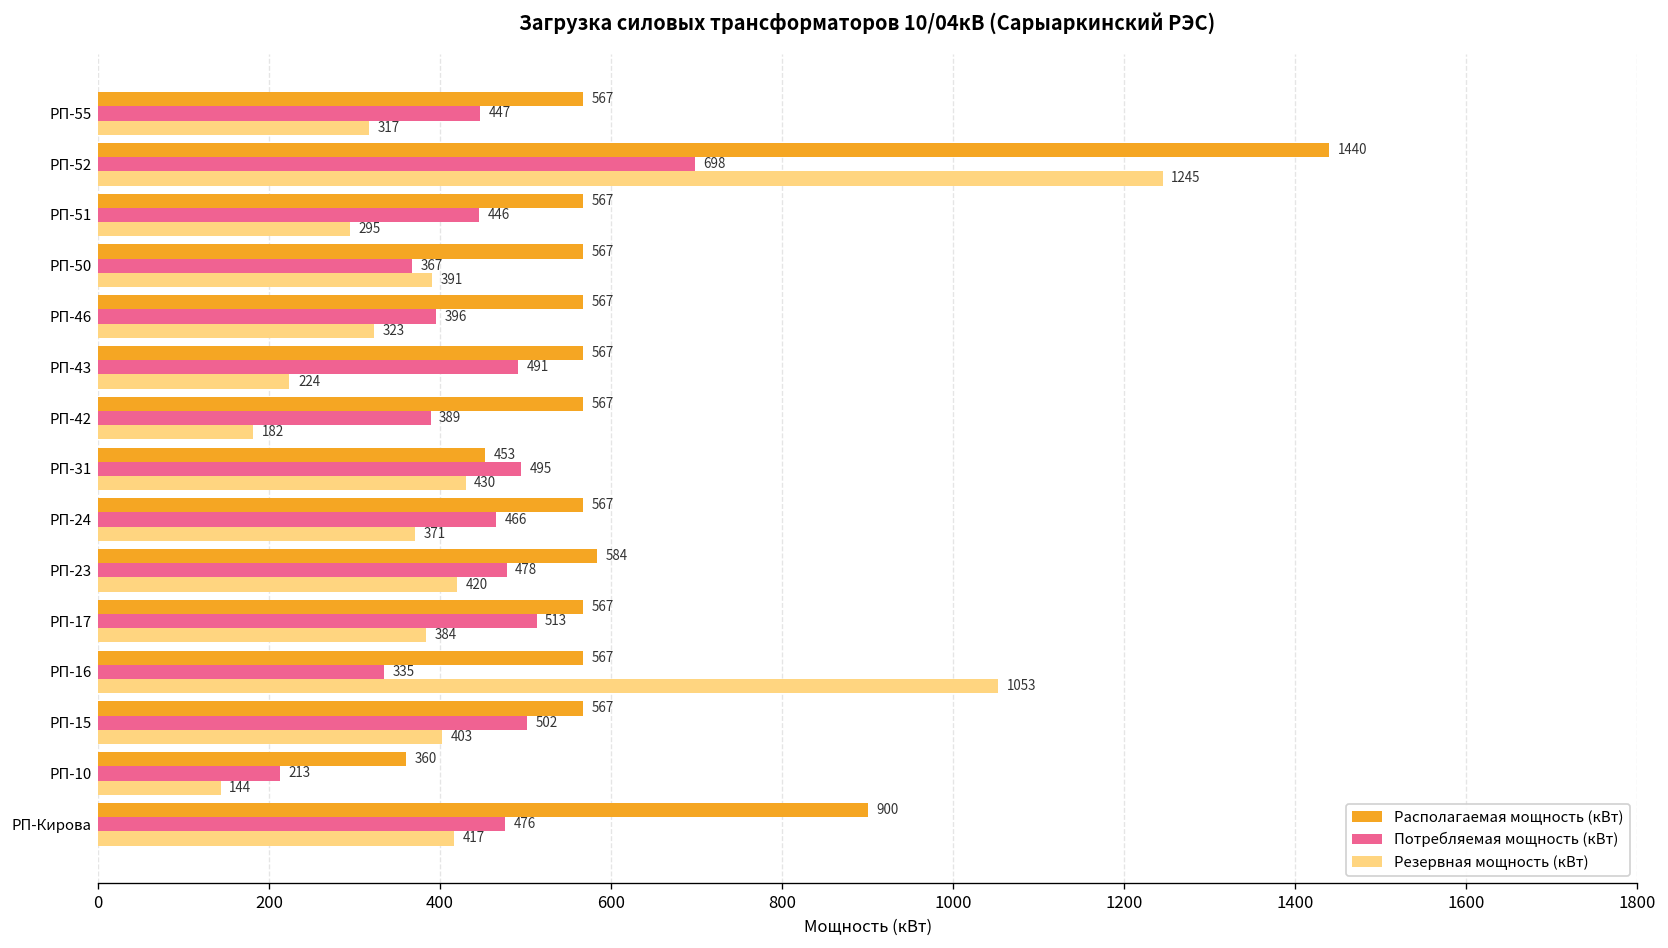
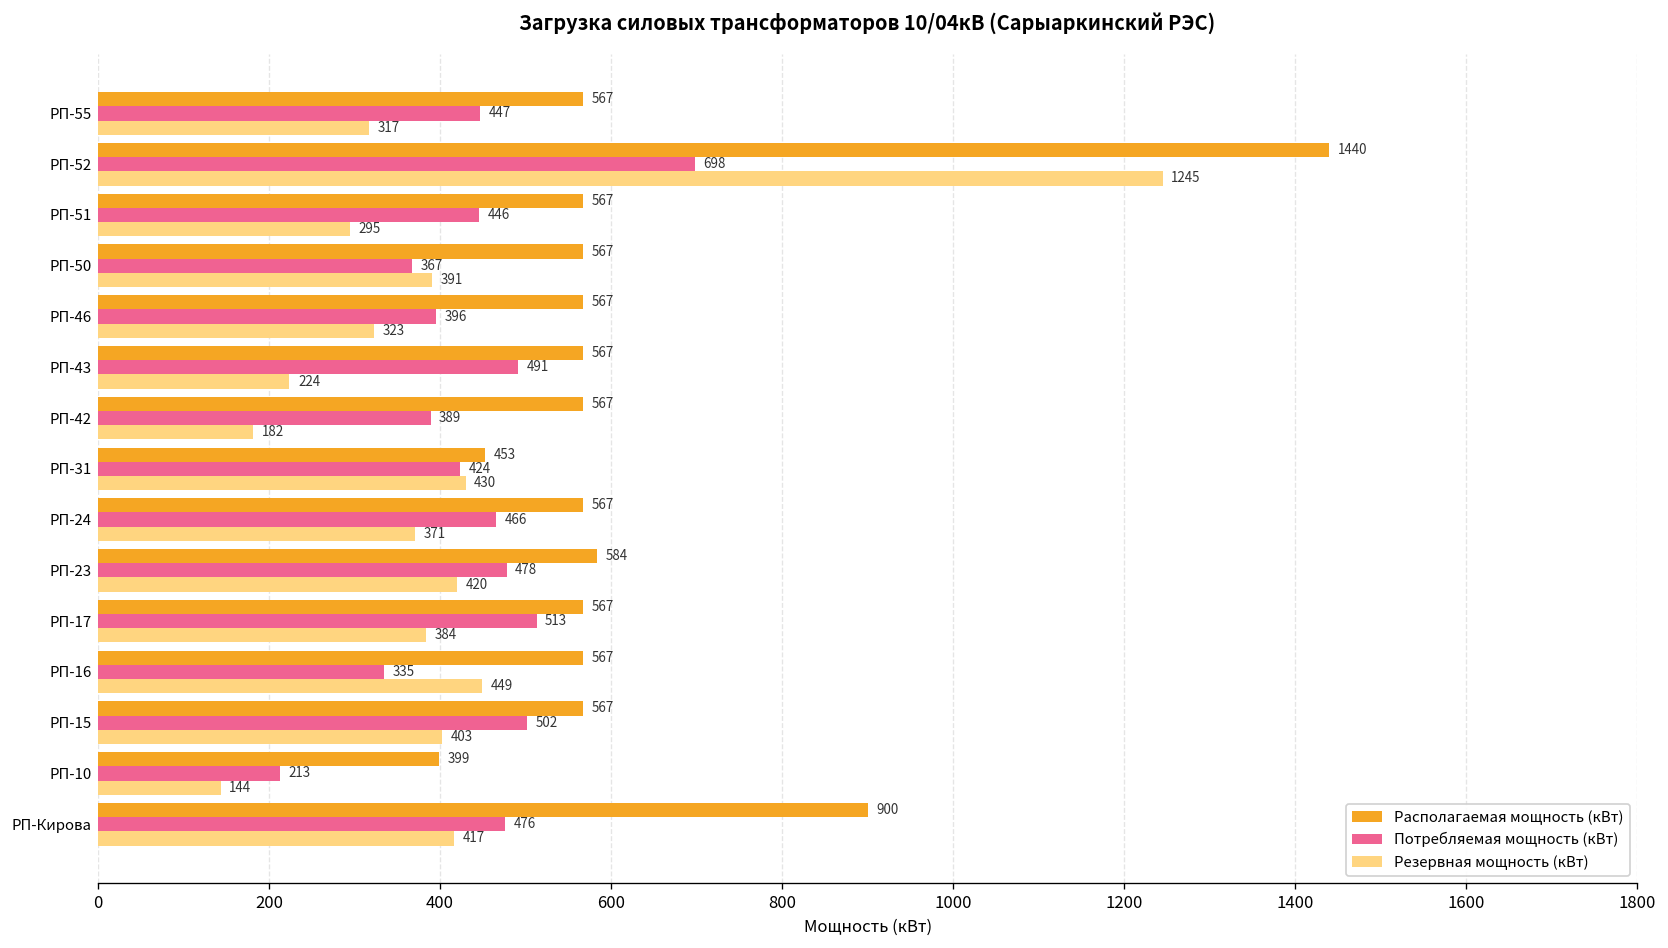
  {
    "Располагаемая мощность (кВт)": {
      "РП-55": 567,
      "РП-52": 1440,
      "РП-51": 567,
      "РП-50": 567,
      "РП-46": 567,
      "РП-43": 567,
      "РП-42": 567,
      "РП-31": 453,
      "РП-24": 567,
      "РП-23": 584,
      "РП-17": 567,
      "РП-16": 567,
      "РП-15": 567,
-     "РП-10": 360,
+     "РП-10": 399,
      "РП-Кирова": 900
    },
    "Потребляемая мощность (кВт)": {
      "РП-55": 447,
      "РП-52": 698,
      "РП-51": 446,
      "РП-50": 367,
      "РП-46": 396,
      "РП-43": 491,
      "РП-42": 389,
-     "РП-31": 495,
+     "РП-31": 424,
      "РП-24": 466,
      "РП-23": 478,
      "РП-17": 513,
      "РП-16": 335,
      "РП-15": 502,
      "РП-10": 213,
      "РП-Кирова": 476
    },
    "Резервная мощность (кВт)": {
      "РП-55": 317,
      "РП-52": 1245,
      "РП-51": 295,
      "РП-50": 391,
      "РП-46": 323,
      "РП-43": 224,
      "РП-42": 182,
      "РП-31": 430,
      "РП-24": 371,
      "РП-23": 420,
      "РП-17": 384,
-     "РП-16": 1053,
+     "РП-16": 449,
      "РП-15": 403,
      "РП-10": 144,
      "РП-Кирова": 417
    }
  }
